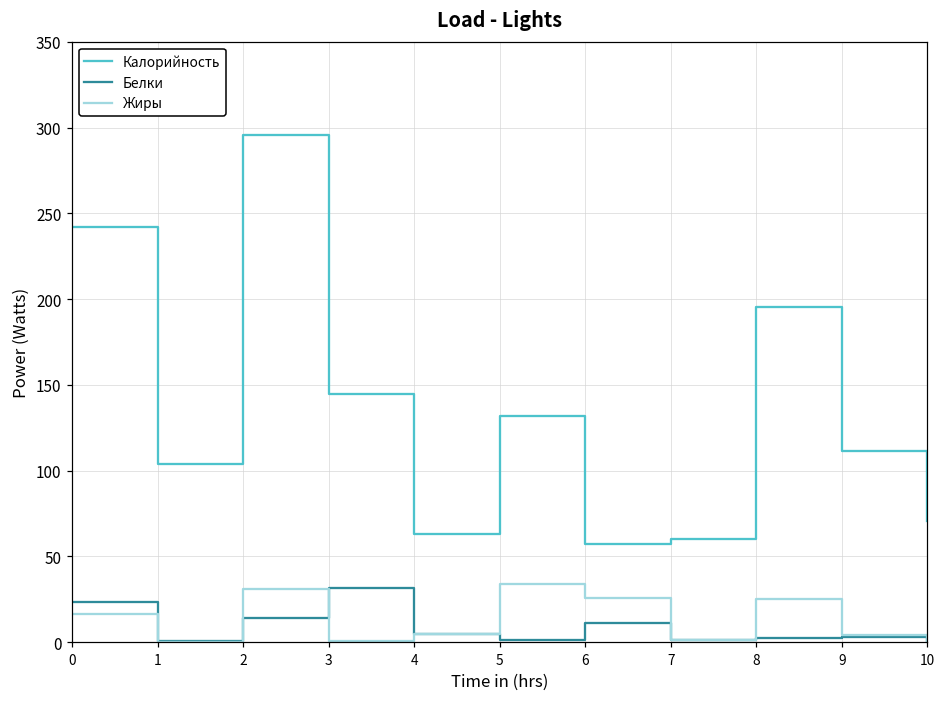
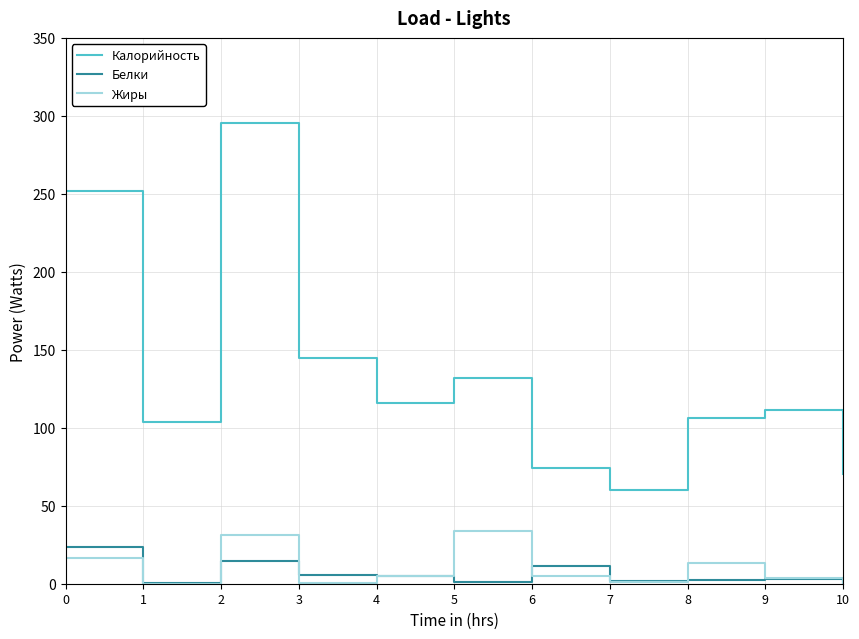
  {
    "Калорийность": {
-     "0": 242,
+     "0": 252,
      "1": 104,
      "2": 296,
      "3": 145,
-     "4": 63,
+     "4": 116,
      "5": 132,
-     "6": 57,
+     "6": 74,
      "7": 60,
-     "8": 196,
+     "8": 107,
      "9": 112,
      "10": 71
    },
    "Белки": {
      "0": 24,
      "2": 14,
-     "3": 32,
+     "3": 6,
      "5": 1,
      "6": 11,
      "8": 2
    },
    "Жиры": {
      "0": 16,
      "2": 31,
      "3": 1,
      "5": 34,
-     "6": 26,
-     "8": 25
+     "6": 5,
+     "8": 13
    }
  }
